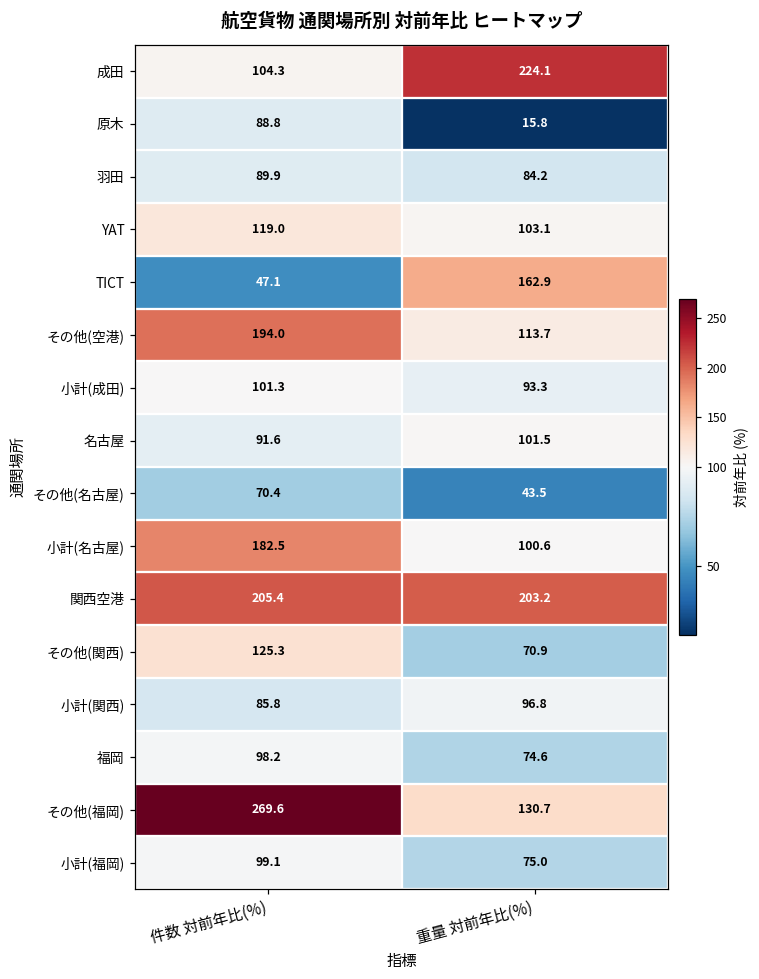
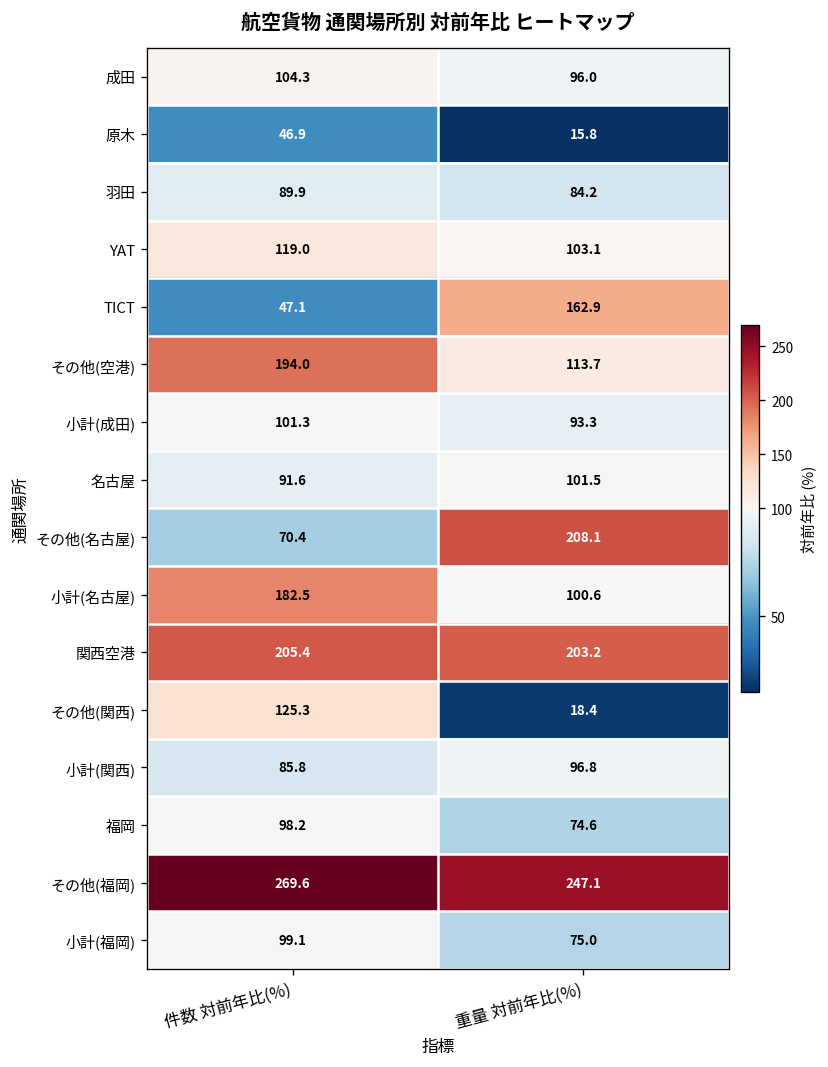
  {
    "成田": {
      "件数 対前年比(%)": 104.3,
-     "重量 対前年比(%)": 224.1
+     "重量 対前年比(%)": 96.0
    },
    "原木": {
-     "件数 対前年比(%)": 88.8,
+     "件数 対前年比(%)": 46.9,
      "重量 対前年比(%)": 15.8
    },
    "羽田": {
      "件数 対前年比(%)": 89.9,
      "重量 対前年比(%)": 84.2
    },
    "YAT": {
      "件数 対前年比(%)": 119.0,
      "重量 対前年比(%)": 103.1
    },
    "TICT": {
      "件数 対前年比(%)": 47.1,
      "重量 対前年比(%)": 162.9
    },
    "その他(空港)": {
      "件数 対前年比(%)": 194.0,
      "重量 対前年比(%)": 113.7
    },
    "小計(成田)": {
      "件数 対前年比(%)": 101.3,
      "重量 対前年比(%)": 93.3
    },
    "名古屋": {
      "件数 対前年比(%)": 91.6,
      "重量 対前年比(%)": 101.5
    },
    "その他(名古屋)": {
      "件数 対前年比(%)": 70.4,
-     "重量 対前年比(%)": 43.5
+     "重量 対前年比(%)": 208.1
    },
    "小計(名古屋)": {
      "件数 対前年比(%)": 182.5,
      "重量 対前年比(%)": 100.6
    },
    "関西空港": {
      "件数 対前年比(%)": 205.4,
      "重量 対前年比(%)": 203.2
    },
    "その他(関西)": {
      "件数 対前年比(%)": 125.3,
-     "重量 対前年比(%)": 70.9
+     "重量 対前年比(%)": 18.4
    },
    "小計(関西)": {
      "件数 対前年比(%)": 85.8,
      "重量 対前年比(%)": 96.8
    },
    "福岡": {
      "件数 対前年比(%)": 98.2,
      "重量 対前年比(%)": 74.6
    },
    "その他(福岡)": {
      "件数 対前年比(%)": 269.6,
-     "重量 対前年比(%)": 130.7
+     "重量 対前年比(%)": 247.1
    },
    "小計(福岡)": {
      "件数 対前年比(%)": 99.1,
      "重量 対前年比(%)": 75.0
    }
  }
